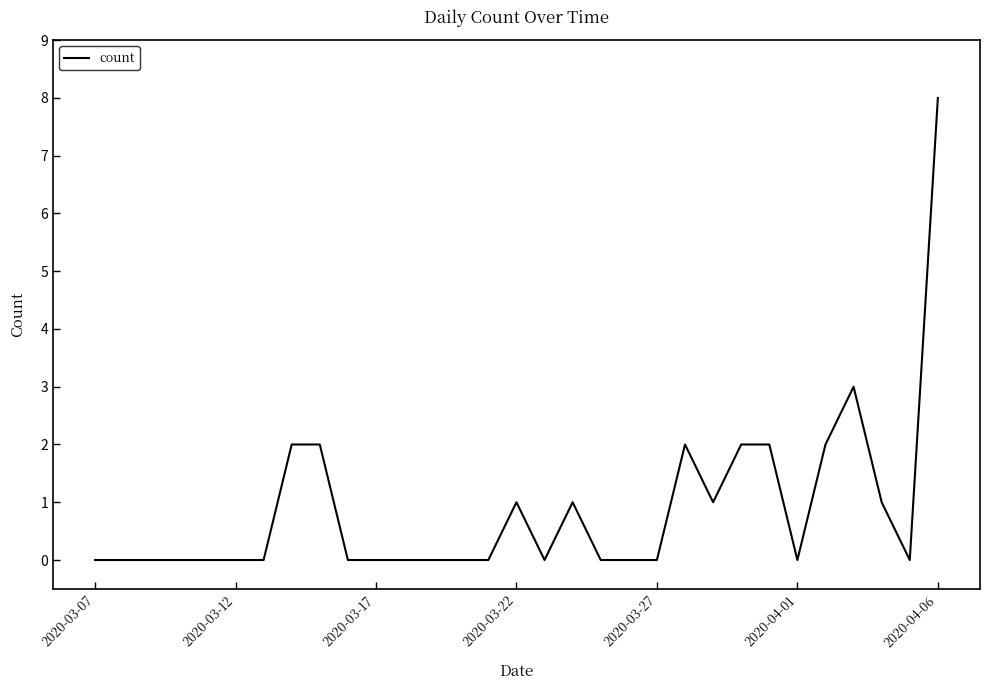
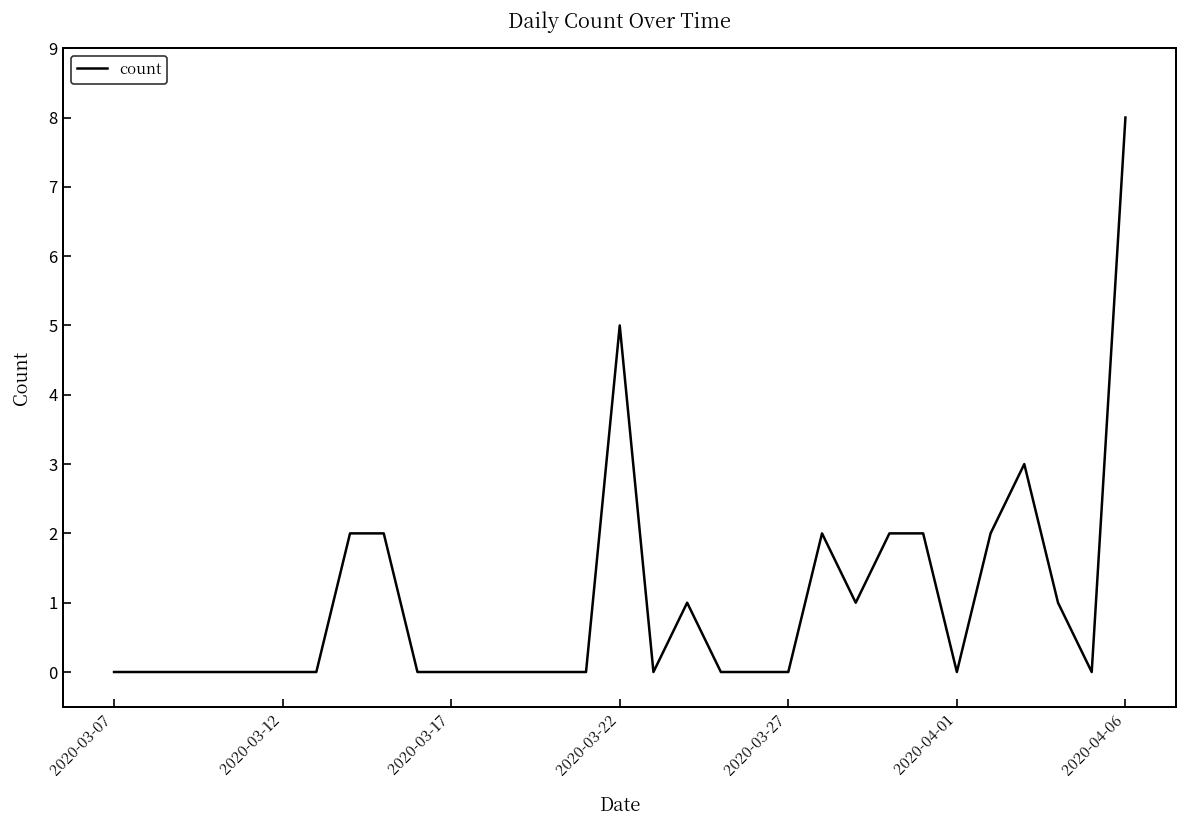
  {
    "2020-03-07": 0,
    "2020-03-12": 0,
    "2020-03-17": 0,
-   "2020-03-22": 1,
+   "2020-03-22": 5,
    "2020-03-27": 0,
    "2020-04-01": 0,
    "2020-04-06": 8
  }
